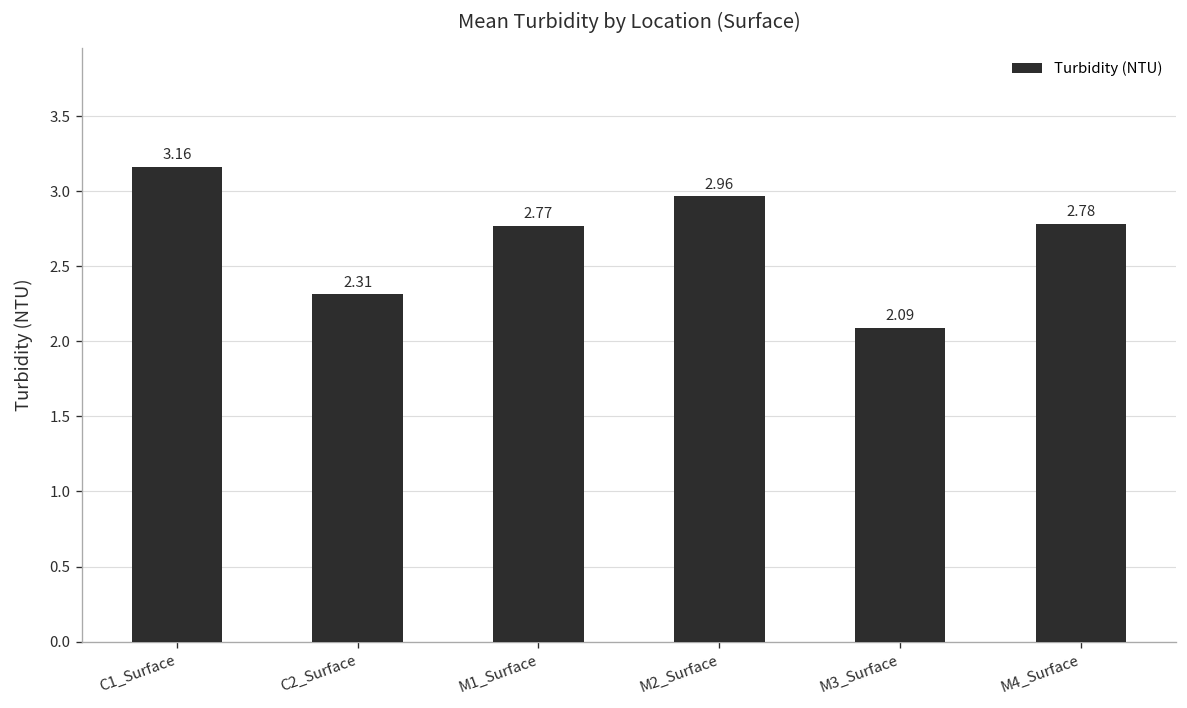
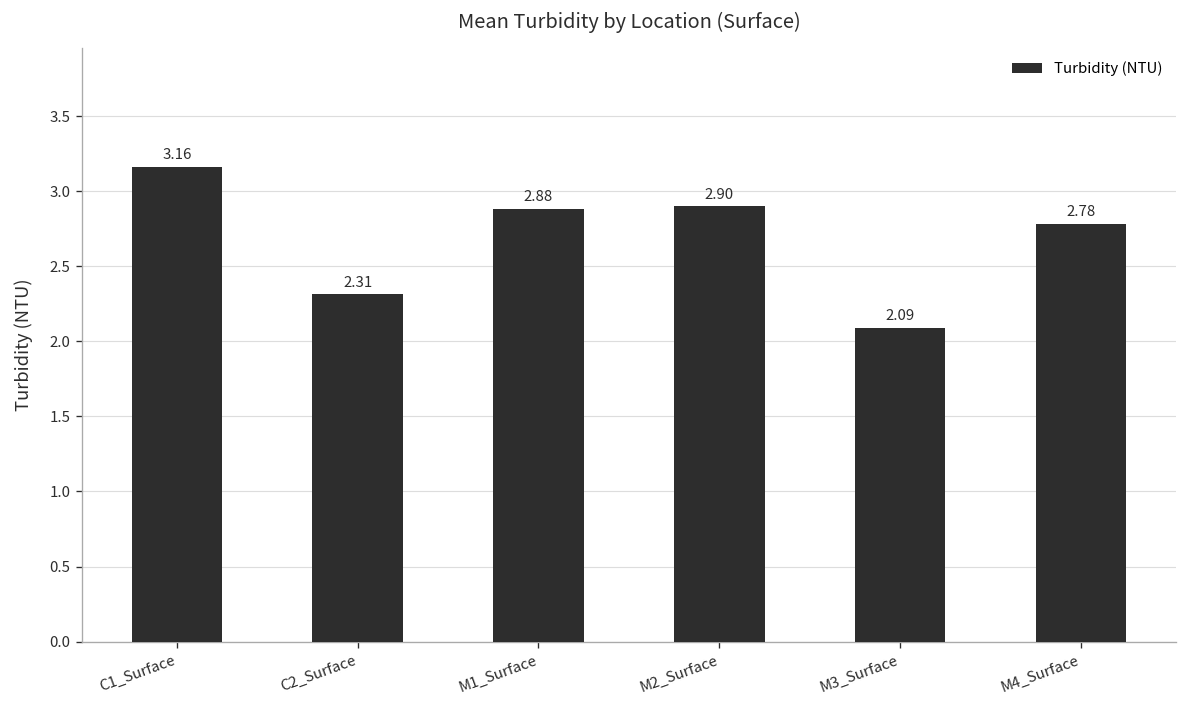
  {
    "C1_Surface": 3.16,
    "C2_Surface": 2.31,
-   "M1_Surface": 2.77,
-   "M2_Surface": 2.96,
+   "M1_Surface": 2.88,
+   "M2_Surface": 2.90,
    "M3_Surface": 2.09,
    "M4_Surface": 2.78
  }
